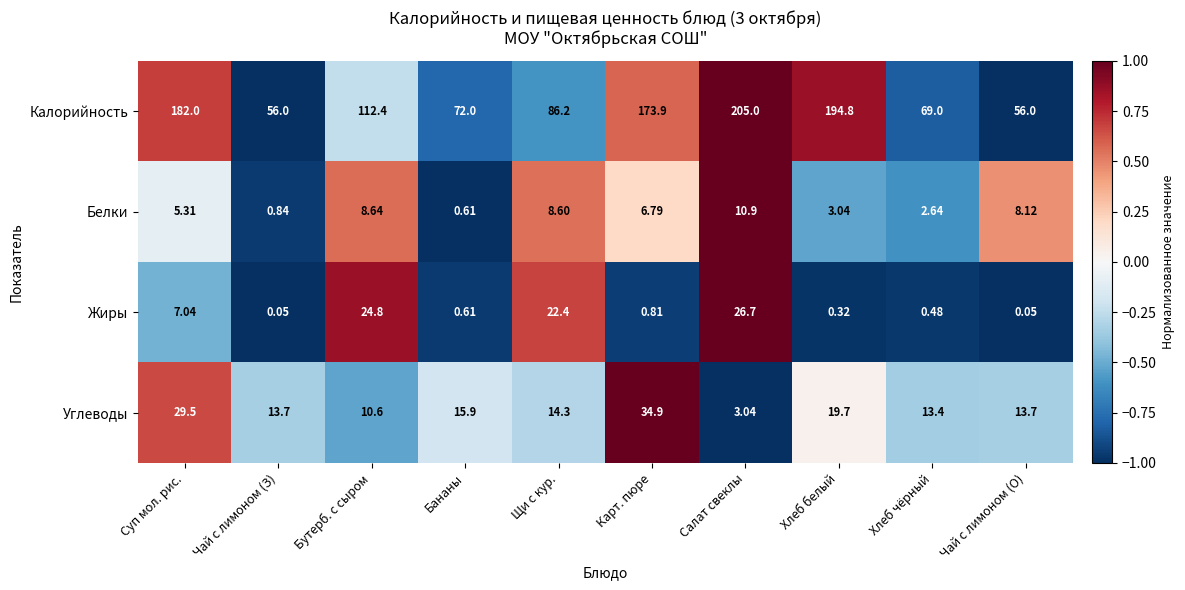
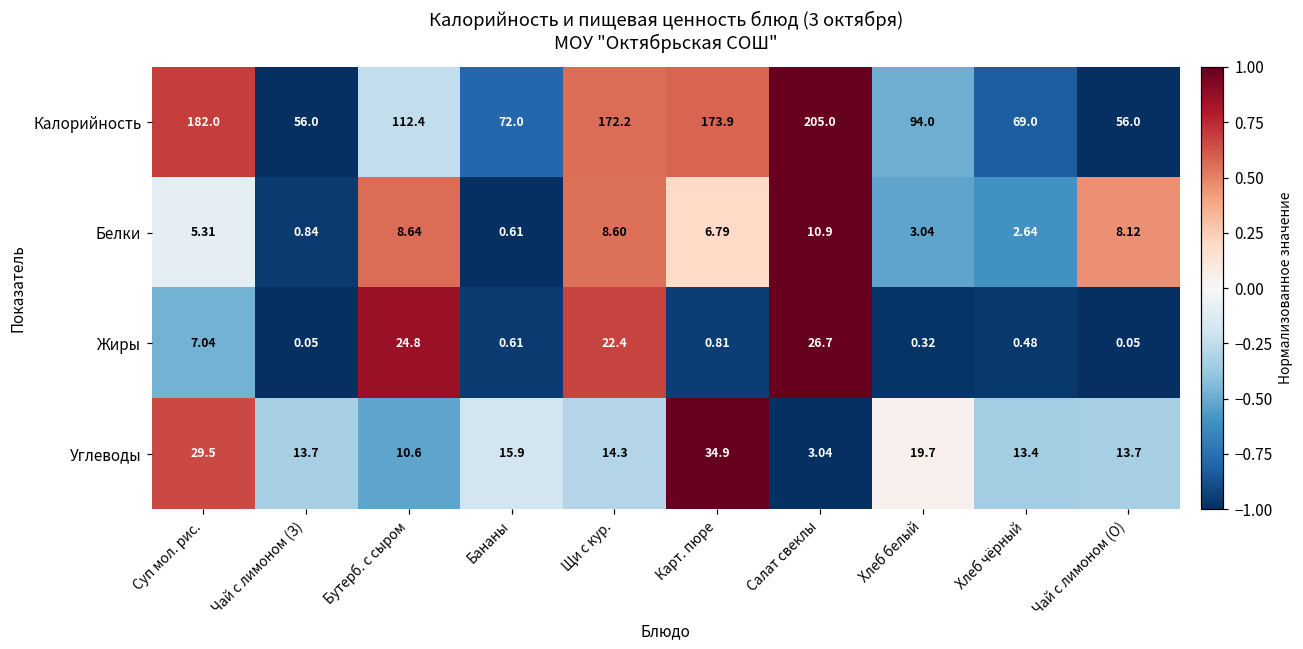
  {
    "Калорийность": {
      "Суп мол. рис.": 182.0,
      "Чай с лимоном (З)": 56.0,
      "Бутерб. с сыром": 112.4,
      "Бананы": 72.0,
-     "Щи с кур.": 86.2,
+     "Щи с кур.": 172.2,
      "Карт. пюре": 173.9,
      "Салат свеклы": 205.0,
-     "Хлеб белый": 194.8,
+     "Хлеб белый": 94.0,
      "Хлеб чёрный": 69.0,
      "Чай с лимоном (О)": 56.0
    },
    "Белки": {
      "Суп мол. рис.": 5.31,
      "Чай с лимоном (З)": 0.84,
      "Бутерб. с сыром": 8.64,
      "Бананы": 0.61,
      "Щи с кур.": 8.60,
      "Карт. пюре": 6.79,
      "Салат свеклы": 10.9,
      "Хлеб белый": 3.04,
      "Хлеб чёрный": 2.64,
      "Чай с лимоном (О)": 8.12
    },
    "Жиры": {
      "Суп мол. рис.": 7.04,
      "Чай с лимоном (З)": 0.05,
      "Бутерб. с сыром": 24.8,
      "Бананы": 0.61,
      "Щи с кур.": 22.4,
      "Карт. пюре": 0.81,
      "Салат свеклы": 26.7,
      "Хлеб белый": 0.32,
      "Хлеб чёрный": 0.48,
      "Чай с лимоном (О)": 0.05
    },
    "Углеводы": {
      "Суп мол. рис.": 29.5,
      "Чай с лимоном (З)": 13.7,
      "Бутерб. с сыром": 10.6,
      "Бананы": 15.9,
      "Щи с кур.": 14.3,
      "Карт. пюре": 34.9,
      "Салат свеклы": 3.04,
      "Хлеб белый": 19.7,
      "Хлеб чёрный": 13.4,
      "Чай с лимоном (О)": 13.7
    }
  }
